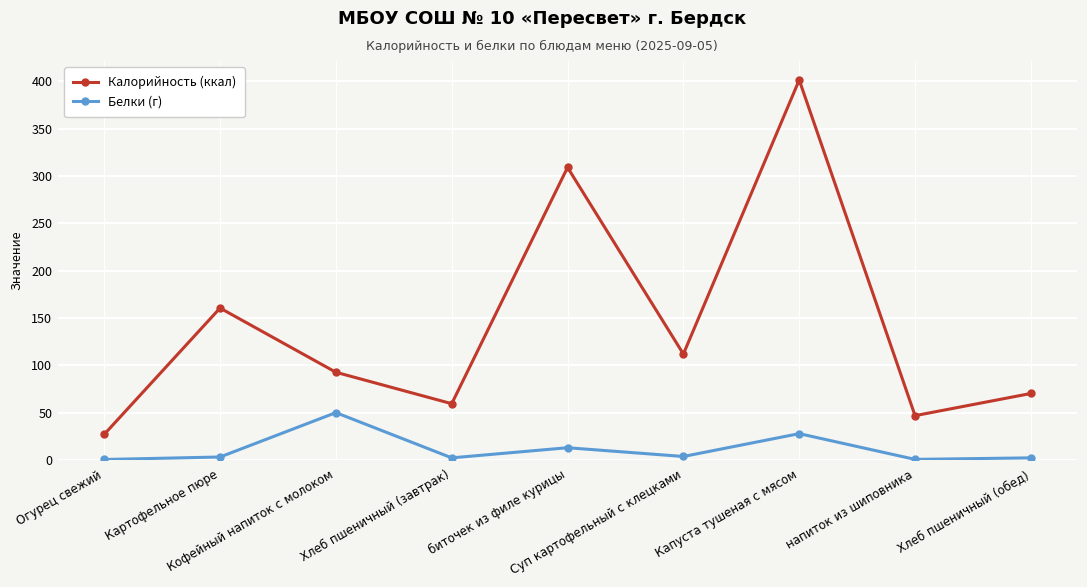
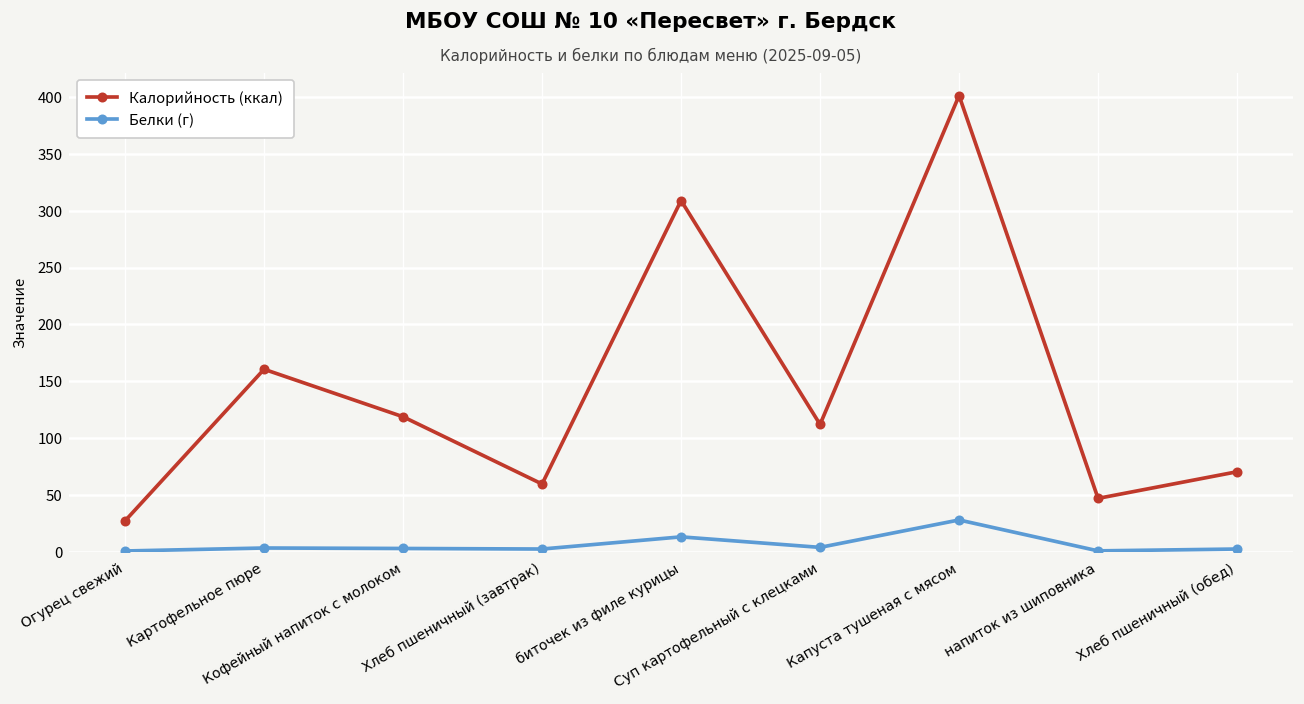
  {
    "Калорийность (ккал)": {
      "Огурец свежий": 30,
      "Картофельное пюре": 160,
-     "Кофейный напиток с молоком": 90,
+     "Кофейный напиток с молоком": 120,
      "Хлеб пшеничный (завтрак)": 60,
      "биточек из филе курицы": 310,
      "Суп картофельный с клецками": 110,
      "Капуста тушеная с мясом": 400,
      "напиток из шиповника": 50,
      "Хлеб пшеничный (обед)": 70
    },
    "Белки (г)": {
      "Огурец свежий": 0,
      "Картофельное пюре": 0,
-     "Кофейный напиток с молоком": 50,
+     "Кофейный напиток с молоком": 0,
      "Хлеб пшеничный (завтрак)": 0,
      "биточек из филе курицы": 10,
      "Суп картофельный с клецками": 0,
      "Капуста тушеная с мясом": 30,
      "напиток из шиповника": 0,
      "Хлеб пшеничный (обед)": 0
    }
  }
